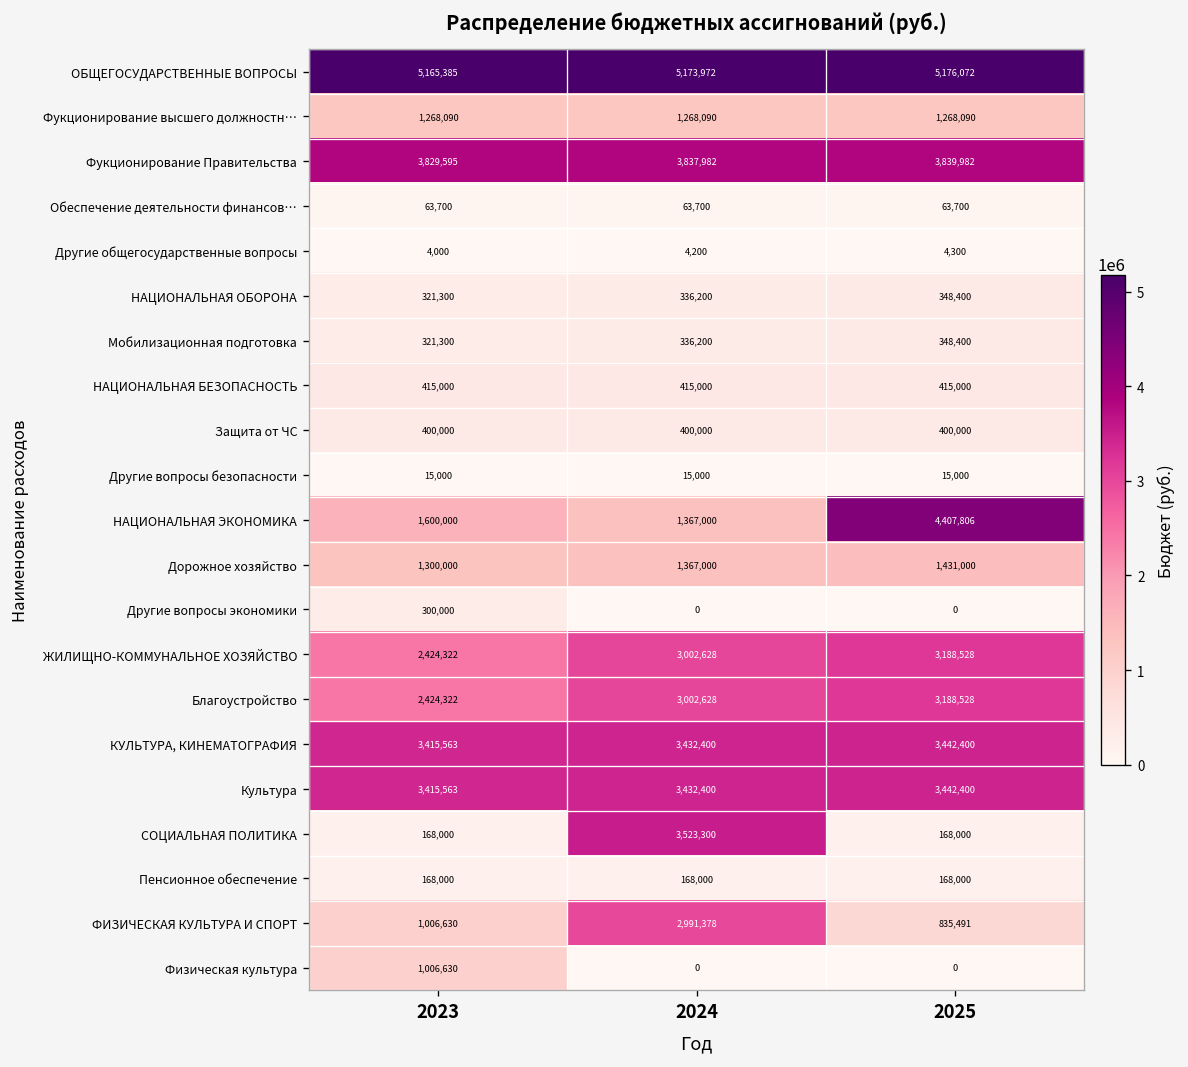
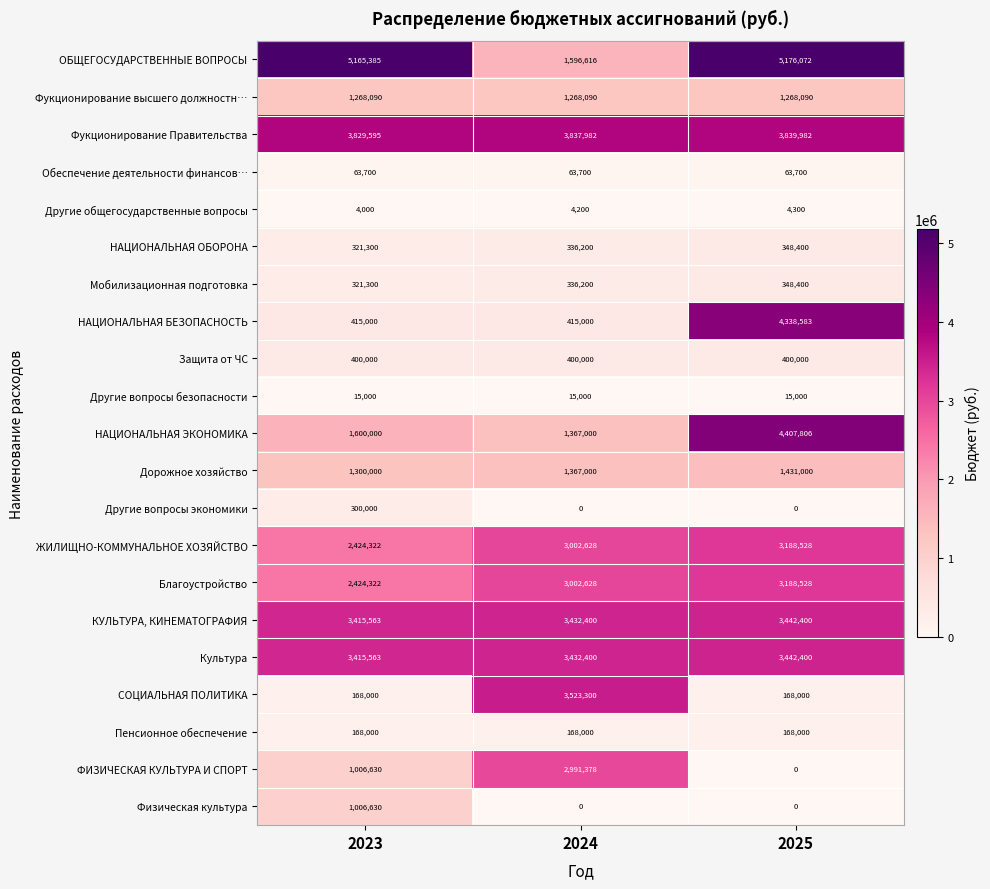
  {
    "ОБЩЕГОСУДАРСТВЕННЫЕ ВОПРОСЫ": {
      "2023": "5,165,385",
-     "2024": "5,173,972",
+     "2024": "1,596,616",
      "2025": "5,176,072"
    },
    "Фукционирование высшего должностн…": {
      "2023": "1,268,090",
      "2024": "1,268,090",
      "2025": "1,268,090"
    },
    "Фукционирование Правительства": {
      "2023": "3,829,595",
      "2024": "3,837,982",
      "2025": "3,839,982"
    },
    "Обеспечение деятельности финансов…": {
      "2023": "63,700",
      "2024": "63,700",
      "2025": "63,700"
    },
    "Другие общегосударственные вопросы": {
      "2023": "4,000",
      "2024": "4,200",
      "2025": "4,300"
    },
    "НАЦИОНАЛЬНАЯ ОБОРОНА": {
      "2023": "321,300",
      "2024": "336,200",
      "2025": "348,400"
    },
    "Мобилизационная подготовка": {
      "2023": "321,300",
      "2024": "336,200",
      "2025": "348,400"
    },
    "НАЦИОНАЛЬНАЯ БЕЗОПАСНОСТЬ": {
      "2023": "415,000",
      "2024": "415,000",
-     "2025": "415,000"
+     "2025": "4,338,583"
    },
    "Защита от ЧС": {
      "2023": "400,000",
      "2024": "400,000",
      "2025": "400,000"
    },
    "Другие вопросы безопасности": {
      "2023": "15,000",
      "2024": "15,000",
      "2025": "15,000"
    },
    "НАЦИОНАЛЬНАЯ ЭКОНОМИКА": {
      "2023": "1,600,000",
      "2024": "1,367,000",
      "2025": "4,407,806"
    },
    "Дорожное хозяйство": {
      "2023": "1,300,000",
      "2024": "1,367,000",
      "2025": "1,431,000"
    },
    "Другие вопросы экономики": {
      "2023": "300,000",
      "2024": "0",
      "2025": "0"
    },
    "ЖИЛИЩНО-КОММУНАЛЬНОЕ ХОЗЯЙСТВО": {
      "2023": "2,424,322",
      "2024": "3,002,628",
      "2025": "3,188,528"
    },
    "Благоустройство": {
      "2023": "2,424,322",
      "2024": "3,002,628",
      "2025": "3,188,528"
    },
    "КУЛЬТУРА, КИНЕМАТОГРАФИЯ": {
      "2023": "3,415,563",
      "2024": "3,432,400",
      "2025": "3,442,400"
    },
    "Культура": {
      "2023": "3,415,563",
      "2024": "3,432,400",
      "2025": "3,442,400"
    },
    "СОЦИАЛЬНАЯ ПОЛИТИКА": {
      "2023": "168,000",
      "2024": "3,523,300",
      "2025": "168,000"
    },
    "Пенсионное обеспечение": {
      "2023": "168,000",
      "2024": "168,000",
      "2025": "168,000"
    },
    "ФИЗИЧЕСКАЯ КУЛЬТУРА И СПОРТ": {
      "2023": "1,006,630",
      "2024": "2,991,378",
-     "2025": "835,491"
+     "2025": "0"
    },
    "Физическая культура": {
      "2023": "1,006,630",
      "2024": "0",
      "2025": "0"
    }
  }
